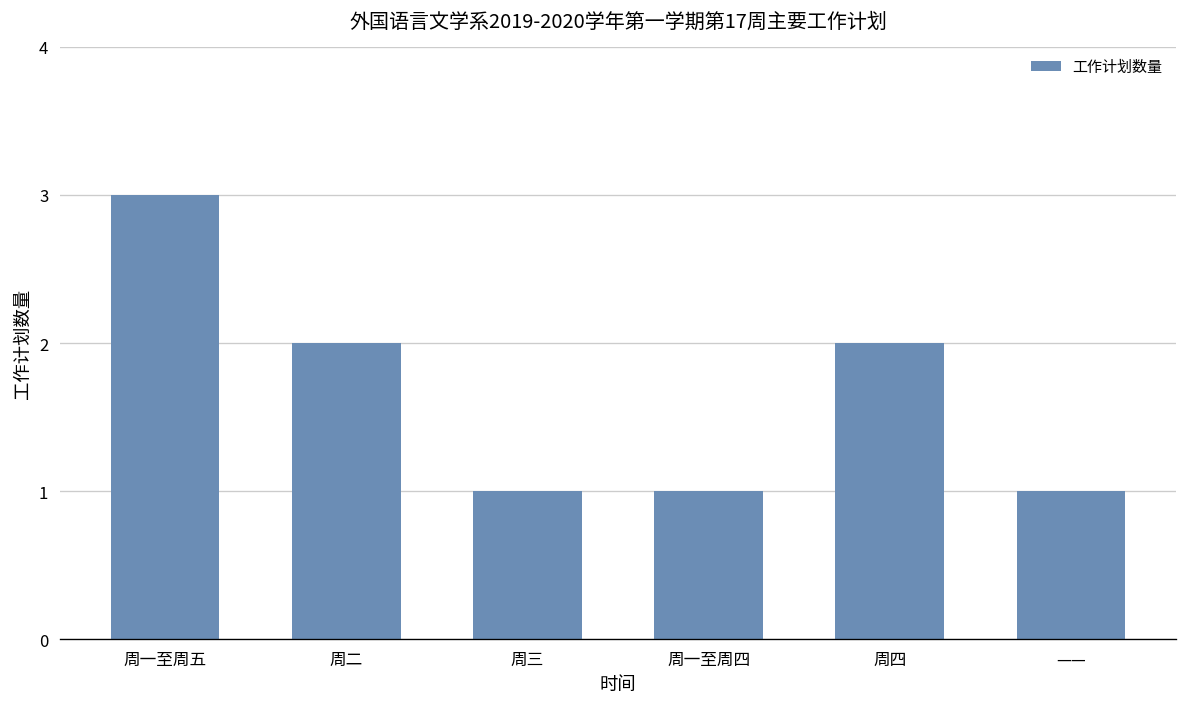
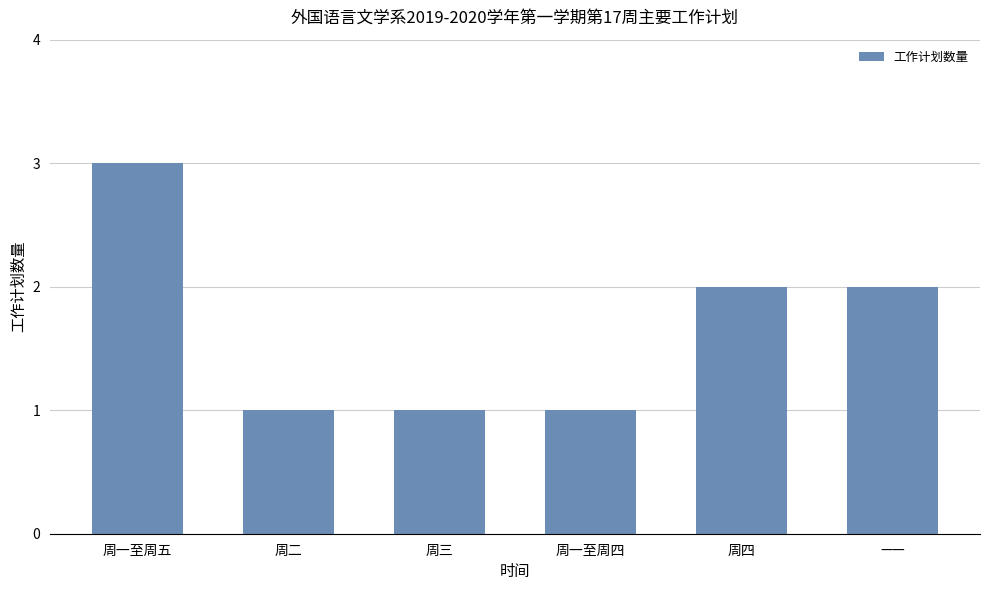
  {
    "周一至周五": 3,
-   "周二": 2,
+   "周二": 1,
    "周三": 1,
    "周一至周四": 1,
    "周四": 2,
-   "——": 1
+   "——": 2
  }
